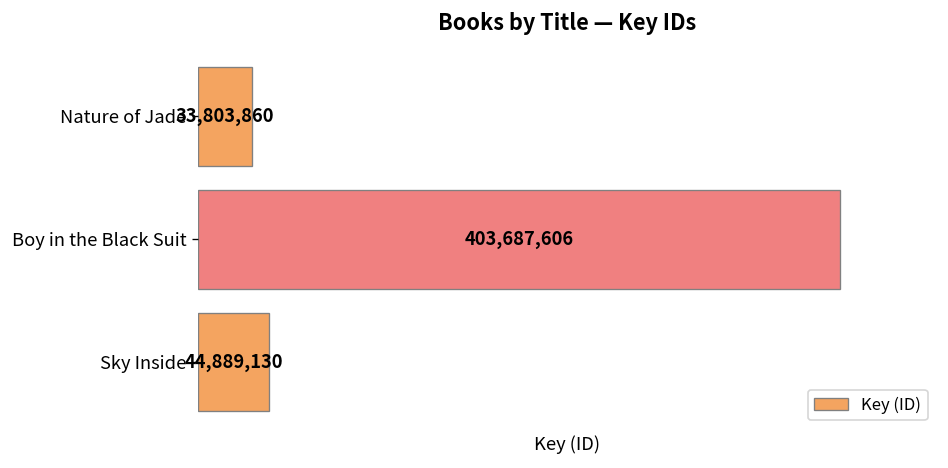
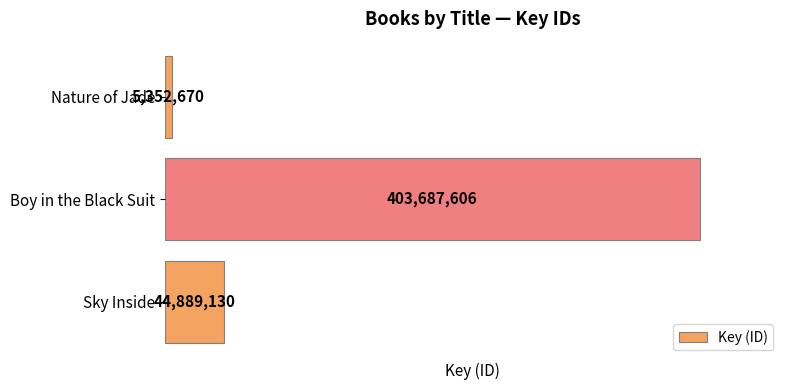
  {
-   "Nature of Jade": "33,803,860",
+   "Nature of Jade": "5,352,670",
    "Boy in the Black Suit": "403,687,606",
    "Sky Inside": "44,889,130"
  }
